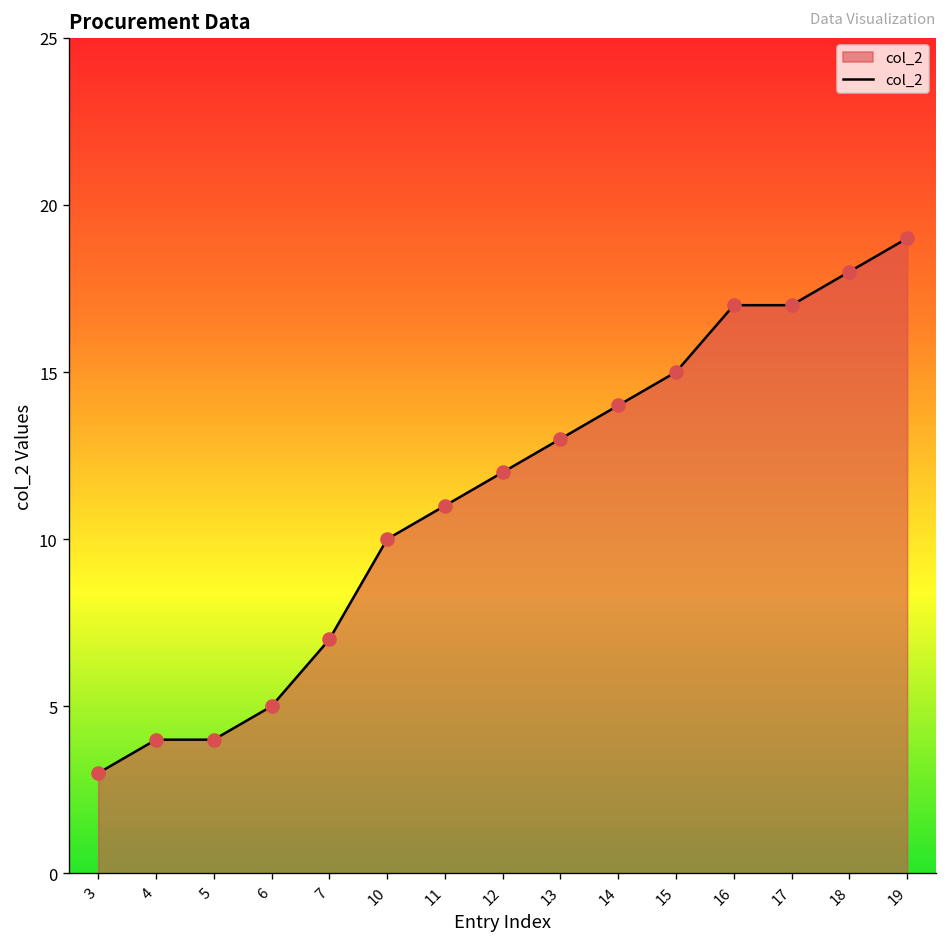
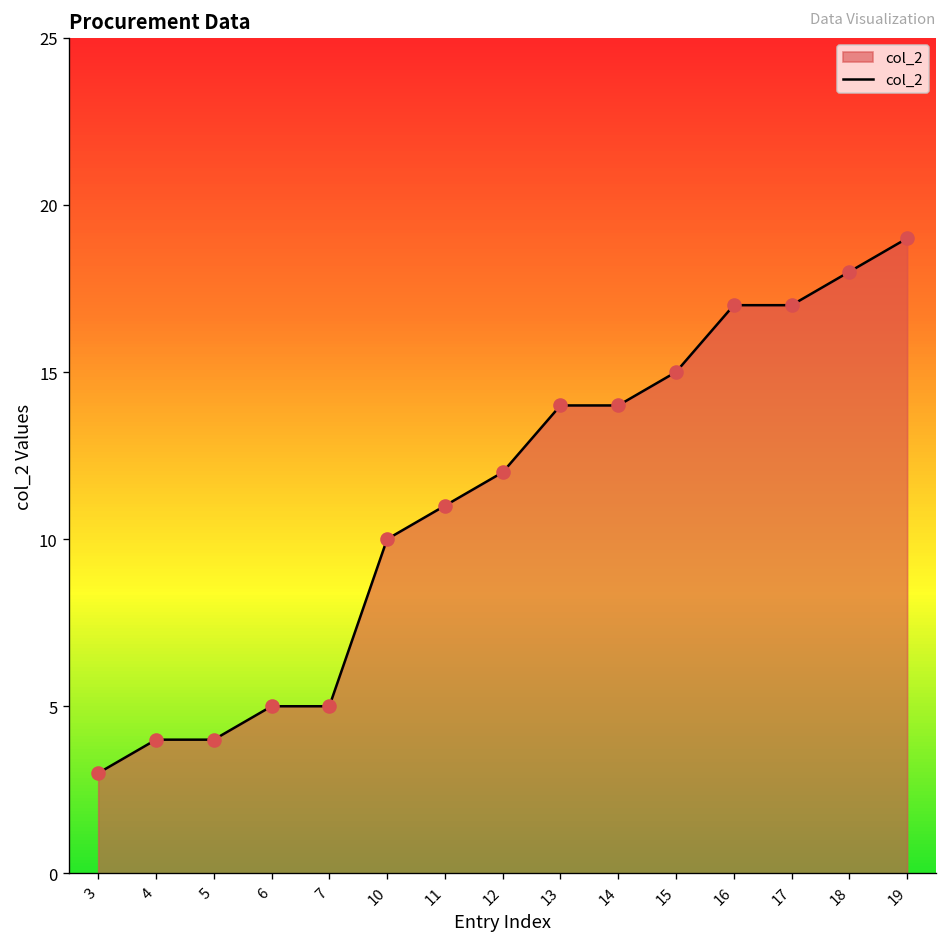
  {
    "3": 3,
    "4": 4,
    "5": 4,
    "6": 5,
-   "7": 7,
+   "7": 5,
    "10": 10,
    "11": 11,
    "12": 12,
-   "13": 13,
+   "13": 14,
    "14": 14,
    "15": 15,
    "16": 17,
    "17": 17,
    "18": 18,
    "19": 19
  }
